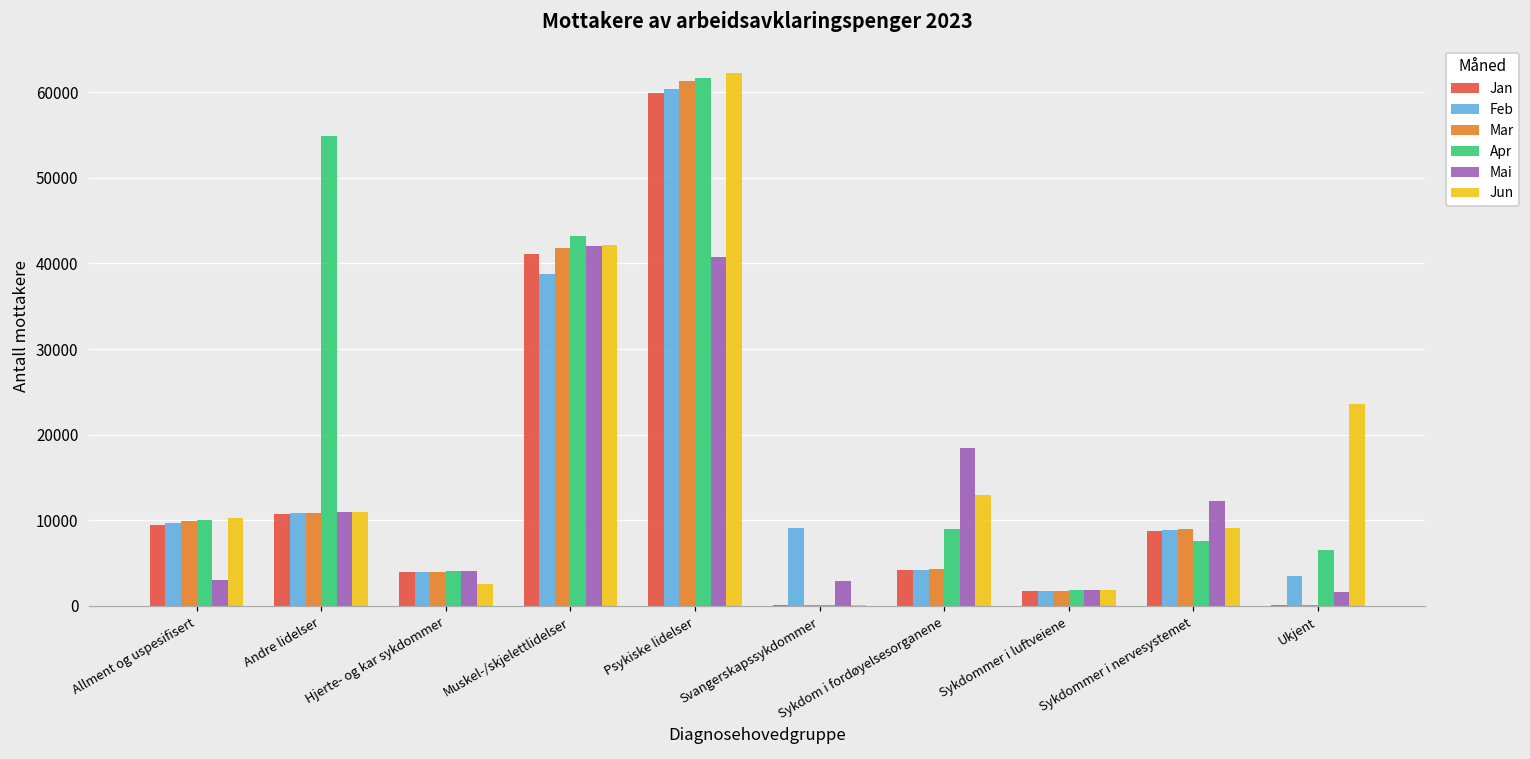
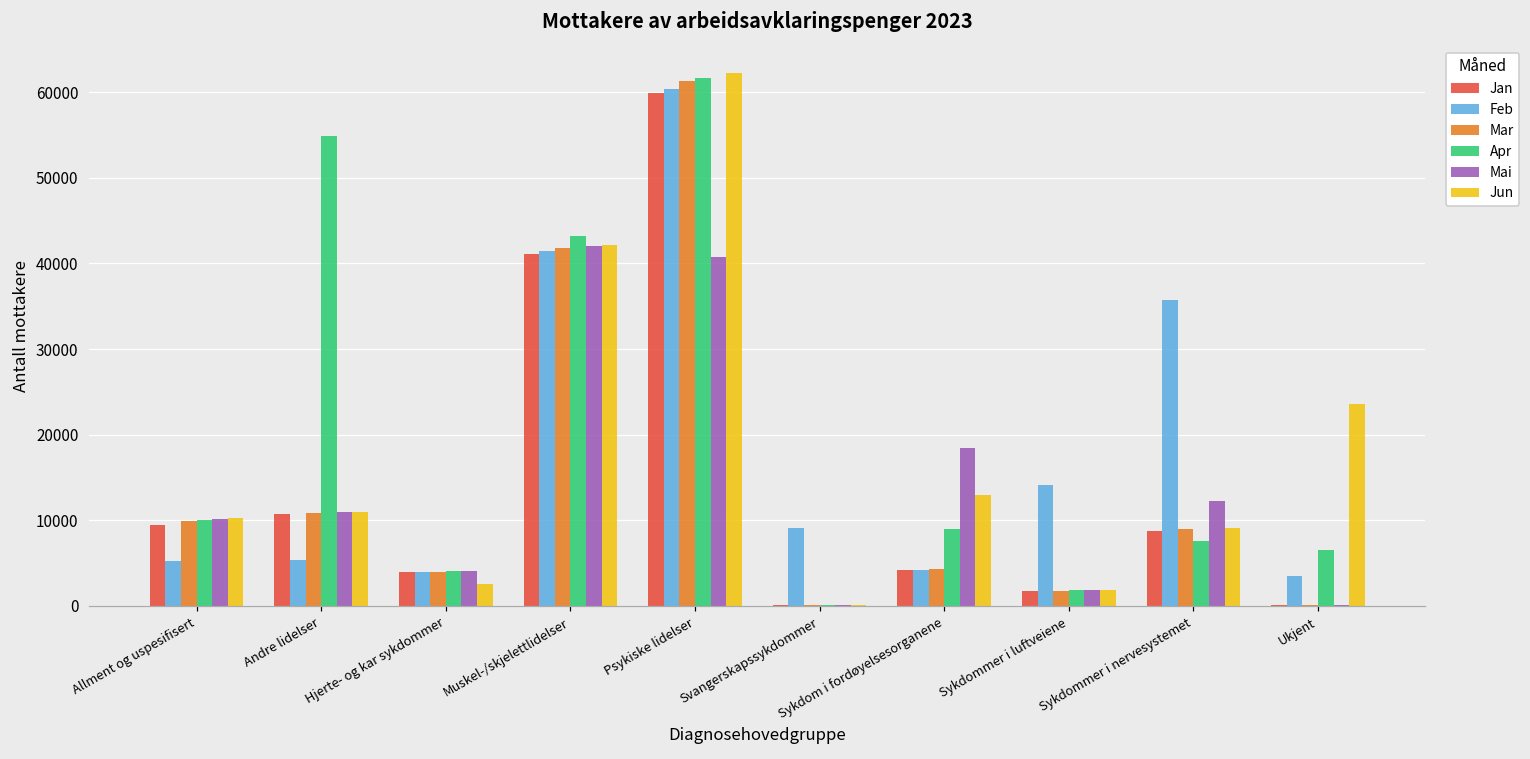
  {
    "Feb": {
-     "Allment og uspesifisert": 10000,
-     "Andre lidelser": 11000,
+     "Allment og uspesifisert": 5000,
+     "Andre lidelser": 5000,
      "Hjerte- og kar sykdommer": 4000,
-     "Muskel-/skjelettlidelser": 39000,
+     "Muskel-/skjelettlidelser": 41000,
      "Psykiske lidelser": 60000,
      "Svangerskapssykdommer": 9000,
      "Sykdom i fordøyelsesorganene": 4000,
-     "Sykdommer i luftveiene": 2000,
-     "Sykdommer i nervesystemet": 9000,
+     "Sykdommer i luftveiene": 14000,
+     "Sykdommer i nervesystemet": 36000,
      "Ukjent": 4000
    },
    "Apr": {
      "Allment og uspesifisert": 10000,
      "Andre lidelser": 55000,
      "Hjerte- og kar sykdommer": 4000,
      "Muskel-/skjelettlidelser": 43000,
      "Psykiske lidelser": 62000,
      "Sykdom i fordøyelsesorganene": 9000,
      "Sykdommer i luftveiene": 2000,
      "Sykdommer i nervesystemet": 8000,
      "Ukjent": 7000
    },
    "Mai": {
-     "Allment og uspesifisert": 3000,
+     "Allment og uspesifisert": 10000,
      "Andre lidelser": 11000,
      "Hjerte- og kar sykdommer": 4000,
      "Muskel-/skjelettlidelser": 42000,
      "Psykiske lidelser": 41000,
-     "Svangerskapssykdommer": 3000,
+     "Svangerskapssykdommer": 0,
      "Sykdom i fordøyelsesorganene": 18000,
      "Sykdommer i luftveiene": 2000,
      "Sykdommer i nervesystemet": 12000,
-     "Ukjent": 2000
+     "Ukjent": 0
    },
    "Jun": {
      "Allment og uspesifisert": 10000,
      "Andre lidelser": 11000,
      "Hjerte- og kar sykdommer": 3000,
      "Muskel-/skjelettlidelser": 42000,
      "Psykiske lidelser": 62000,
      "Sykdom i fordøyelsesorganene": 13000,
      "Sykdommer i luftveiene": 2000,
      "Sykdommer i nervesystemet": 9000,
      "Ukjent": 24000
    }
  }
